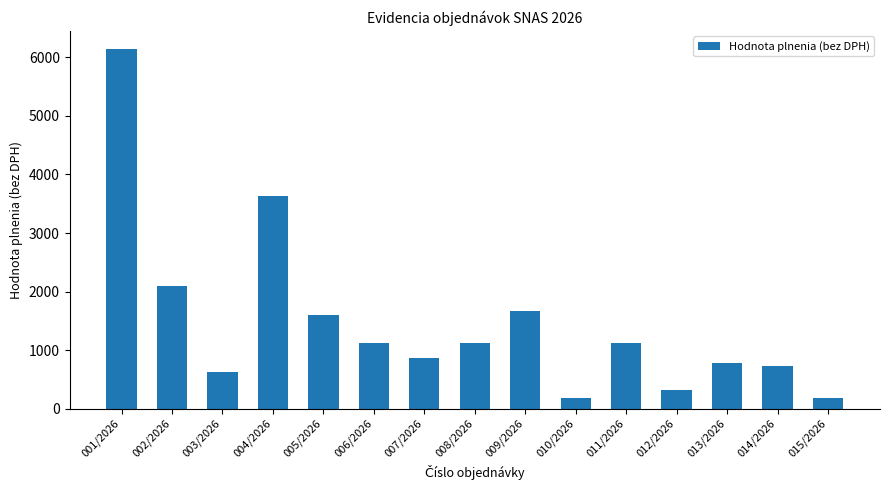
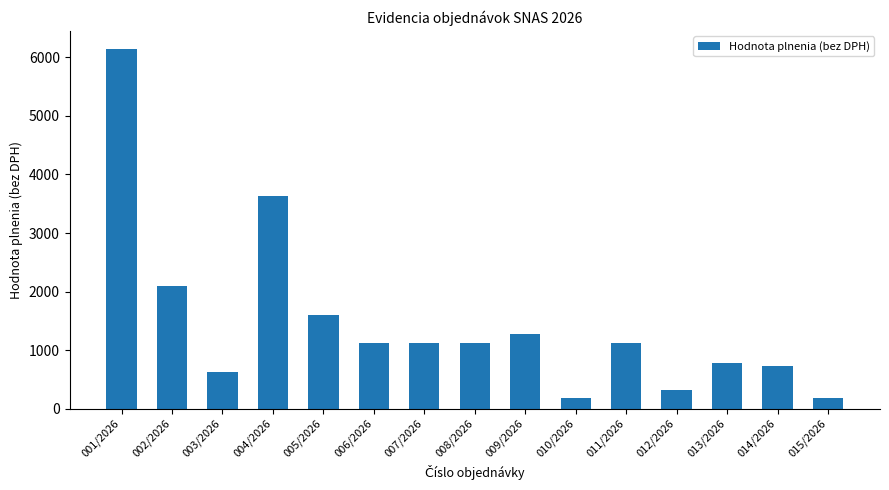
  {
    "001/2026": 6100,
    "002/2026": 2100,
    "003/2026": 600,
    "004/2026": 3600,
    "005/2026": 1600,
    "006/2026": 1100,
-   "007/2026": 900,
+   "007/2026": 1100,
    "008/2026": 1100,
-   "009/2026": 1700,
+   "009/2026": 1300,
    "010/2026": 200,
    "011/2026": 1100,
    "012/2026": 300,
    "013/2026": 800,
    "014/2026": 700,
    "015/2026": 200
  }
